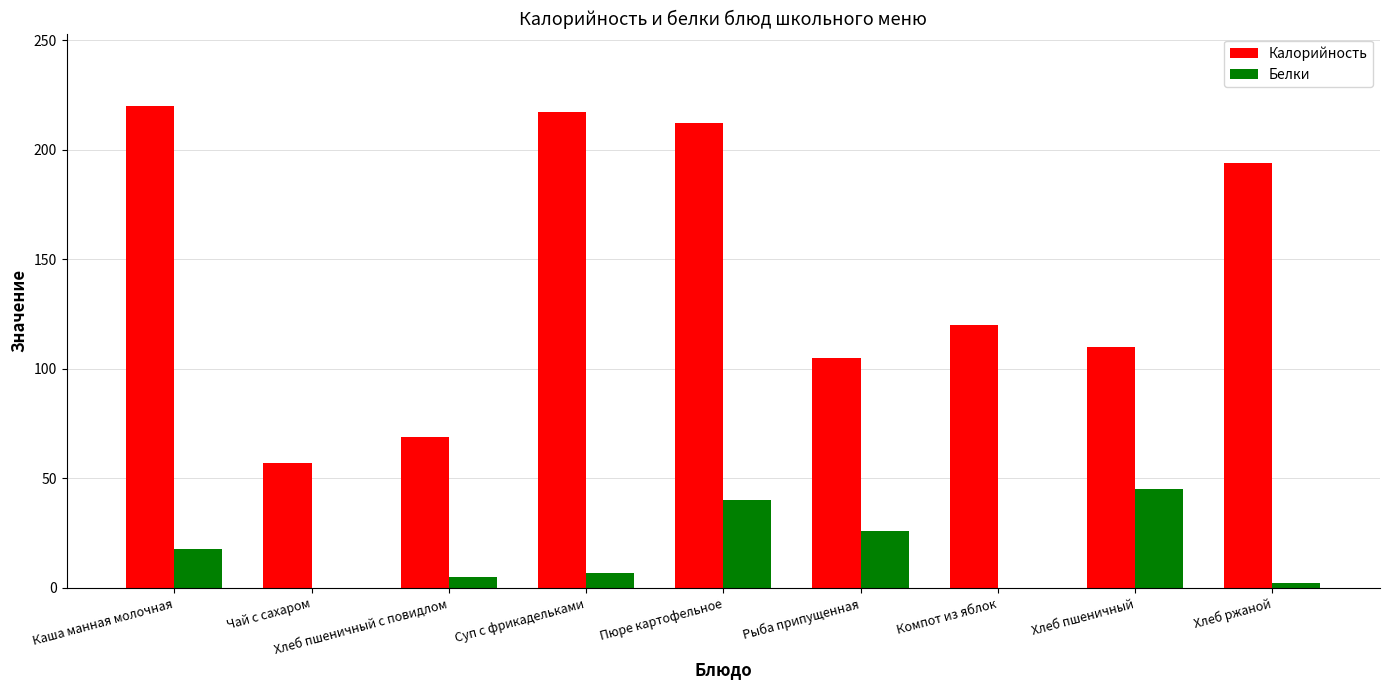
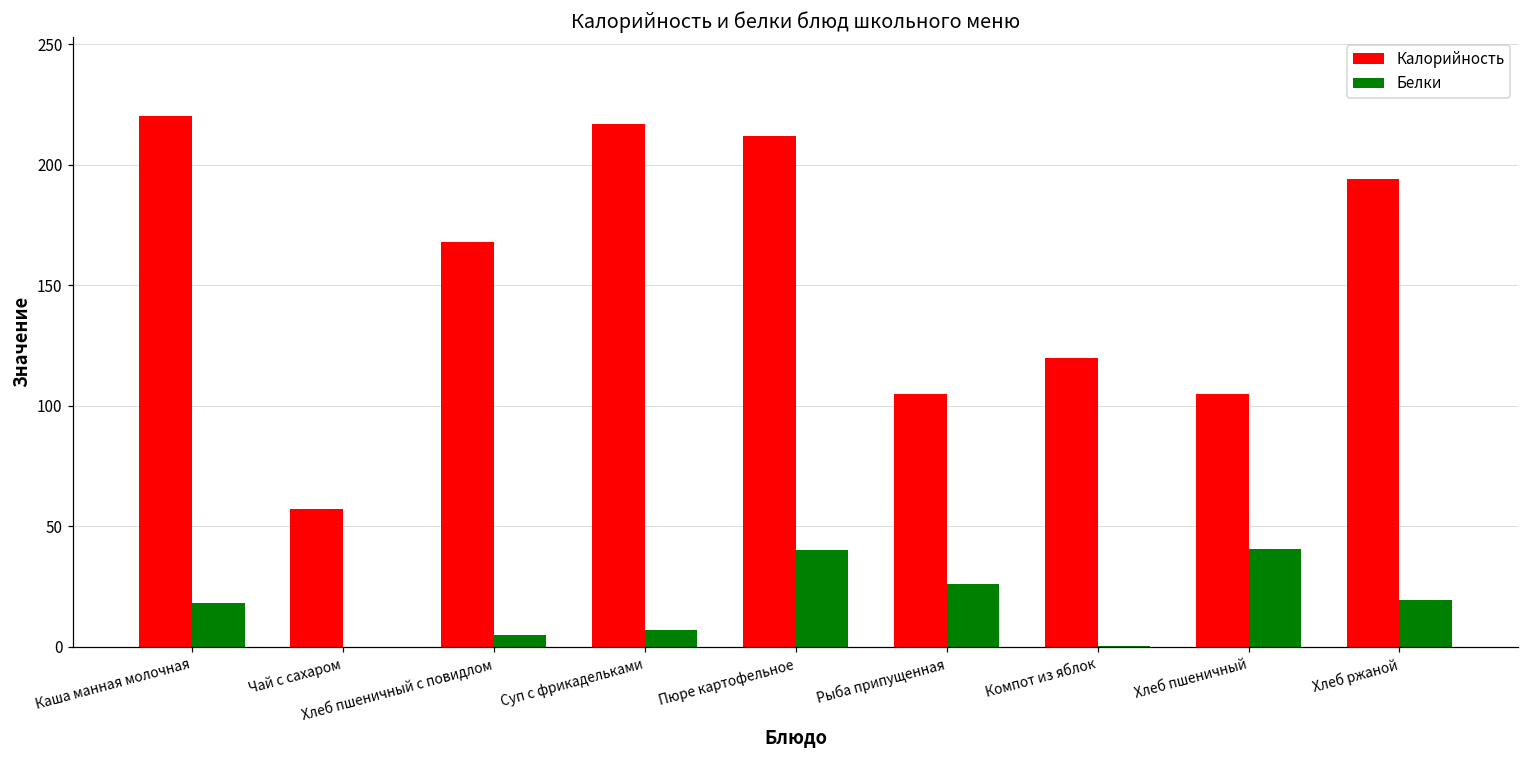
  {
    "Калорийность": {
      "Каша манная молочная": 220,
      "Чай с сахаром": 57,
-     "Хлеб пшеничный с повидлом": 69,
+     "Хлеб пшеничный с повидлом": 168,
      "Суп с фрикадельками": 217,
      "Пюре картофельное": 212,
      "Рыба припущенная": 105,
      "Компот из яблок": 120,
-     "Хлеб пшеничный": 110,
+     "Хлеб пшеничный": 105,
      "Хлеб ржаной": 194
    },
    "Белки": {
      "Каша манная молочная": 18,
      "Чай с сахаром": 0,
      "Хлеб пшеничный с повидлом": 5,
      "Суп с фрикадельками": 7,
      "Пюре картофельное": 40,
      "Рыба припущенная": 26,
-     "Хлеб пшеничный": 45,
-     "Хлеб ржаной": 2
+     "Хлеб пшеничный": 41,
+     "Хлеб ржаной": 19
    }
  }
